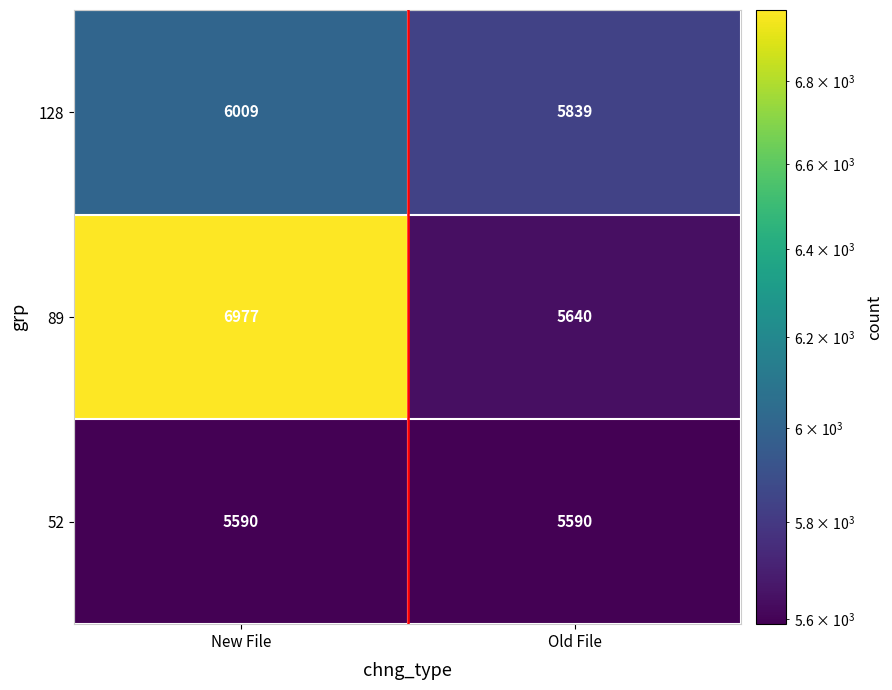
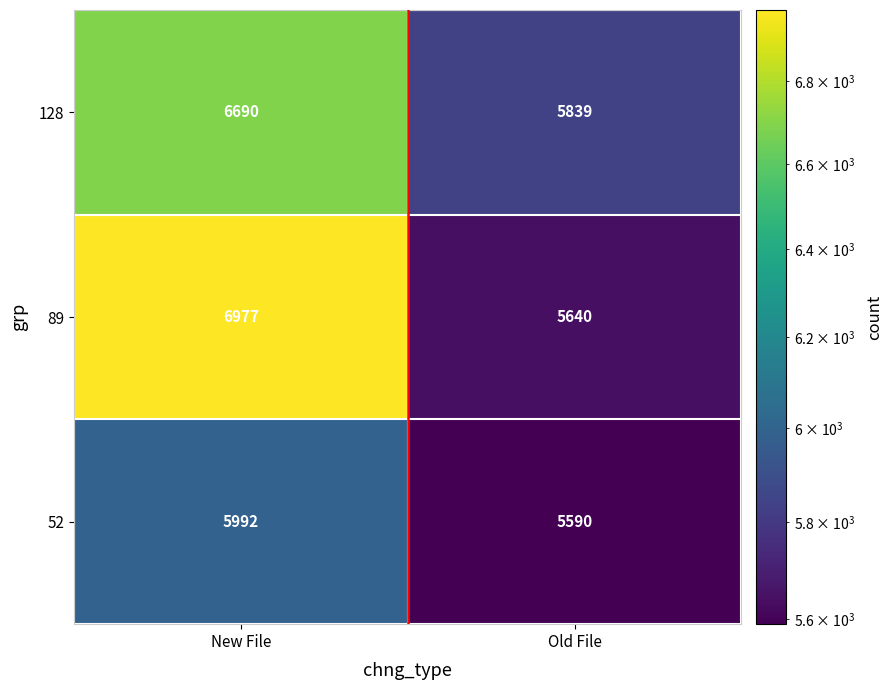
  {
    "128": {
-     "New File": 6009,
+     "New File": 6690,
      "Old File": 5839
    },
    "89": {
      "New File": 6977,
      "Old File": 5640
    },
    "52": {
-     "New File": 5590,
+     "New File": 5992,
      "Old File": 5590
    }
  }
